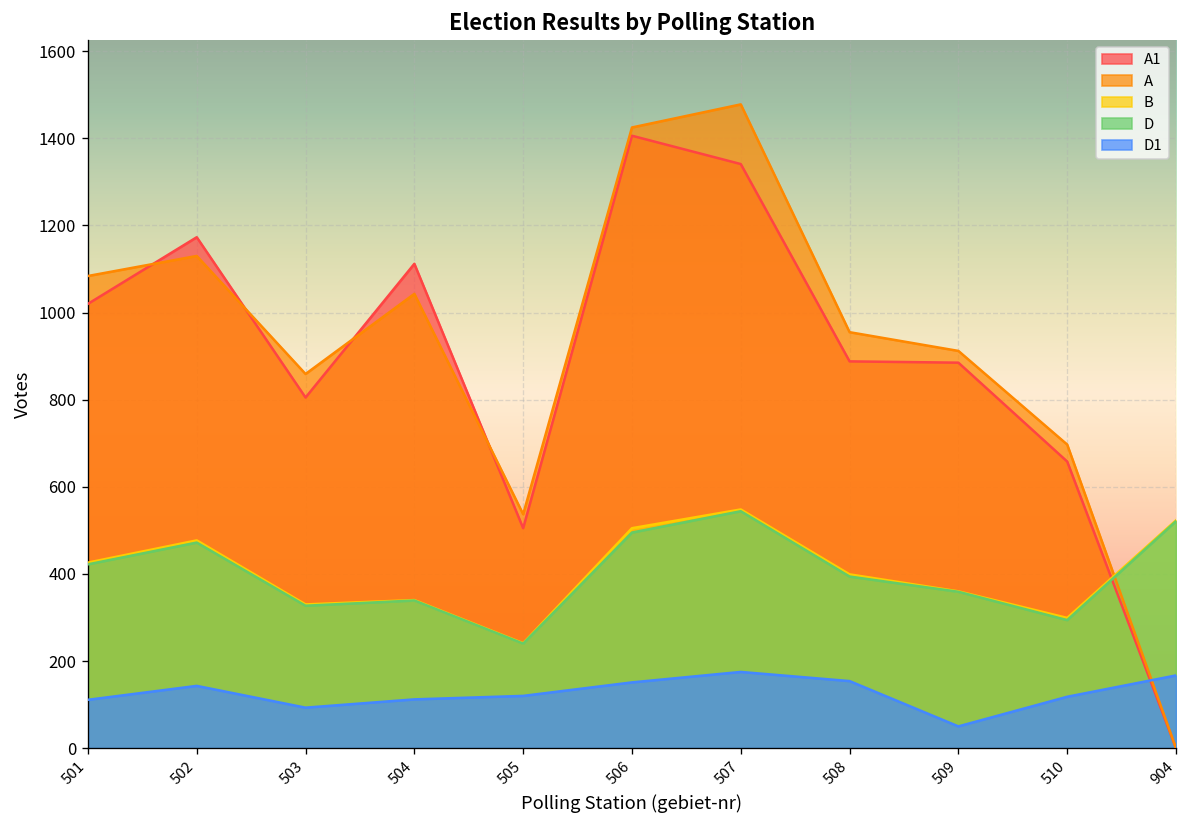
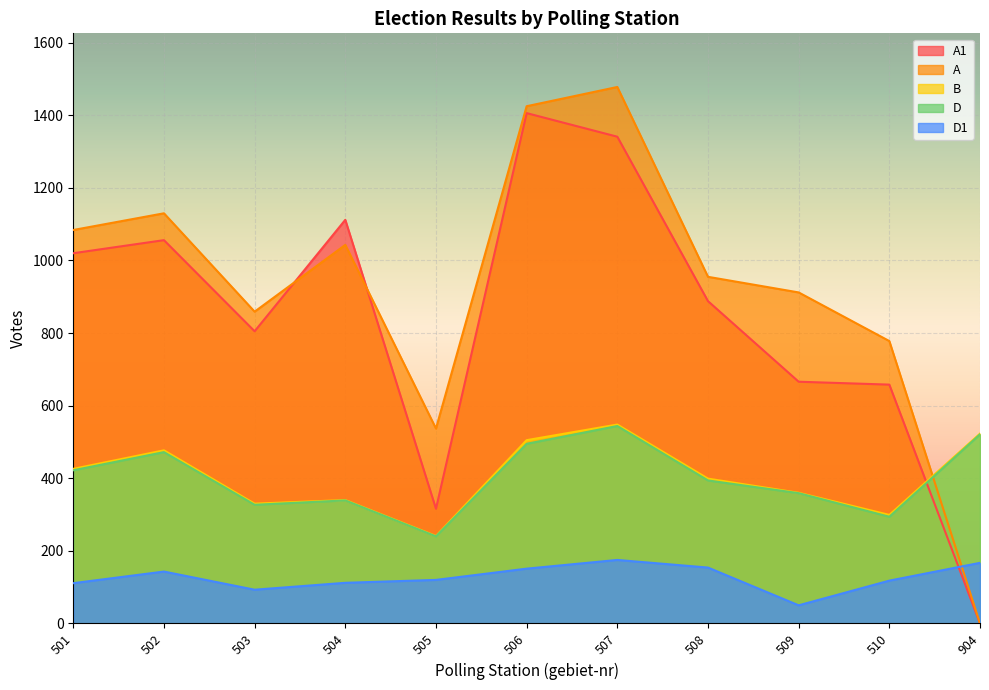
  {
    "A1": {
      "501": 1020,
-     "502": 1170,
+     "502": 1060,
      "503": 810,
      "504": 1110,
-     "505": 510,
+     "505": 320,
      "506": 1410,
      "507": 1340,
      "508": 890,
-     "509": 890,
+     "509": 670,
      "510": 660
    },
    "A": {
      "501": 1080,
      "502": 1130,
      "503": 860,
      "504": 1040,
      "505": 540,
      "506": 1430,
      "507": 1480,
      "508": 960,
      "509": 910,
-     "510": 700
+     "510": 780
    },
    "B": {
      "506": 510
    },
    "D": {
      "506": 500
    },
    "D1": {
      "501": 110,
      "502": 140,
      "503": 90,
      "504": 110,
      "505": 120,
      "506": 150,
      "507": 180,
      "508": 150,
      "509": 50,
      "510": 120,
      "904": 170
    }
  }
